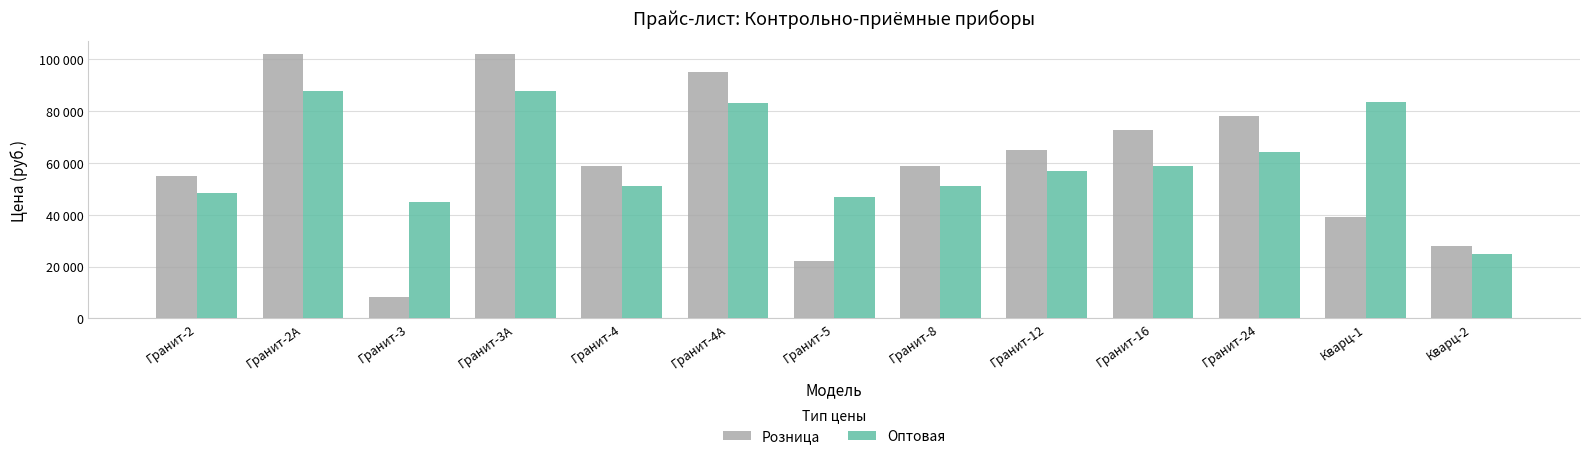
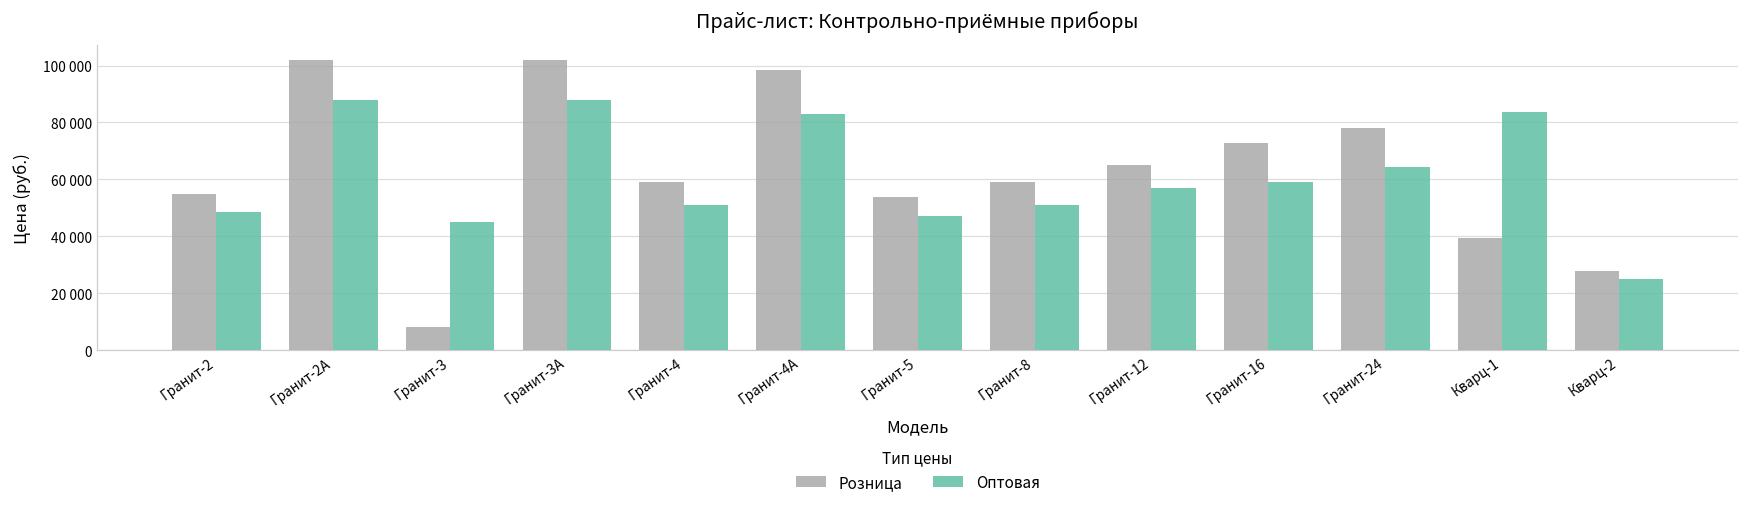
  {
    "Розница": {
      "Гранит-2": 55000,
      "Гранит-2А": 102000,
      "Гранит-3": 8000,
      "Гранит-3А": 102000,
      "Гранит-4": 59000,
-     "Гранит-4А": 95000,
-     "Гранит-5": 22000,
+     "Гранит-4А": 99000,
+     "Гранит-5": 54000,
      "Гранит-8": 59000,
      "Гранит-12": 65000,
      "Гранит-16": 73000,
      "Гранит-24": 78000,
      "Кварц-1": 39000,
      "Кварц-2": 28000
    },
    "Оптовая": {
      "Гранит-2": 49000,
      "Гранит-2А": 88000,
      "Гранит-3": 45000,
      "Гранит-3А": 88000,
      "Гранит-4": 51000,
      "Гранит-4А": 83000,
      "Гранит-5": 47000,
      "Гранит-8": 51000,
      "Гранит-12": 57000,
      "Гранит-16": 59000,
      "Гранит-24": 64000,
      "Кварц-1": 84000,
      "Кварц-2": 25000
    }
  }
